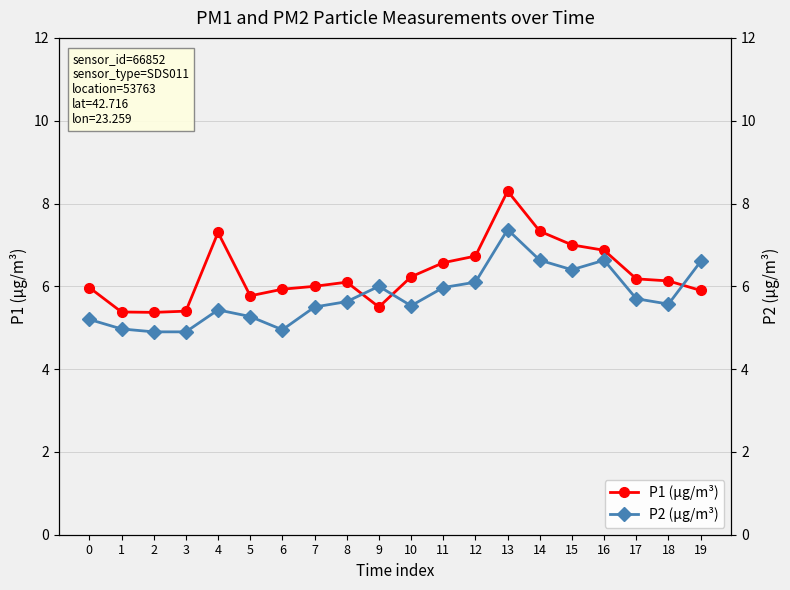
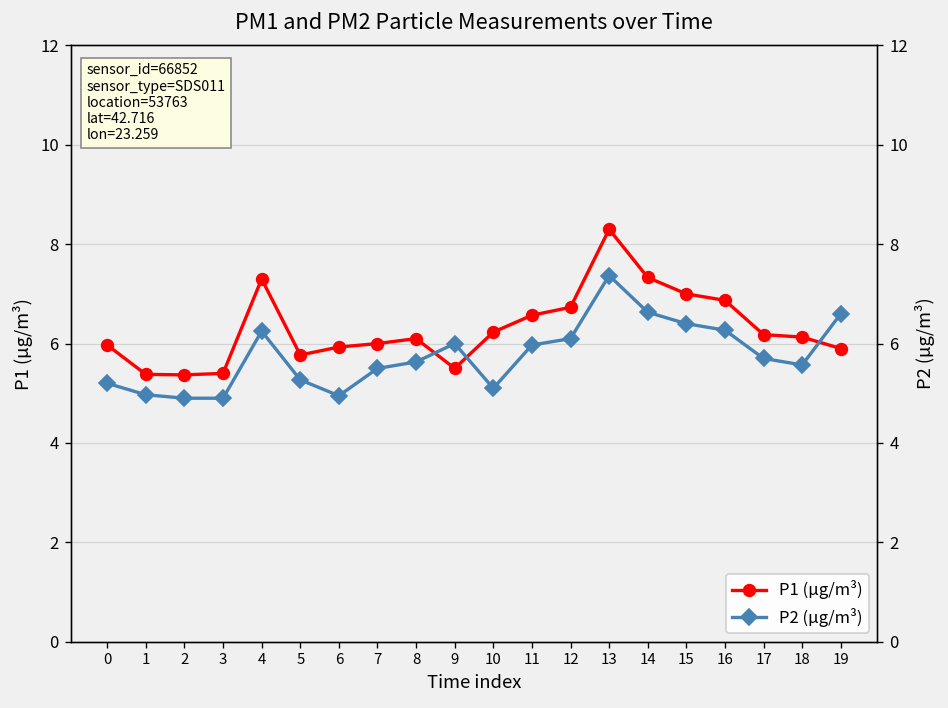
  {
    "P1 (µg/m³)": {
      "0": 6.0,
      "1": 5.4,
      "2": 5.4,
      "3": 5.4,
      "4": 7.3,
      "5": 5.8,
      "6": 5.9,
      "7": 6.0,
      "8": 6.1,
      "9": 5.5,
      "10": 6.2,
      "11": 6.6,
      "12": 6.7,
      "13": 8.3,
      "14": 7.3,
      "15": 7.0,
      "16": 6.9,
      "17": 6.2,
      "18": 6.1,
      "19": 5.9
    },
    "P2 (µg/m³)": {
      "0": 5.2,
      "1": 5.0,
      "2": 4.9,
      "3": 4.9,
-     "4": 5.4,
+     "4": 6.3,
      "5": 5.3,
      "6": 5.0,
      "7": 5.5,
      "8": 5.6,
      "9": 6.0,
-     "10": 5.5,
+     "10": 5.1,
      "11": 6.0,
      "12": 6.1,
      "13": 7.4,
      "14": 6.6,
      "15": 6.4,
-     "16": 6.6,
+     "16": 6.3,
      "17": 5.7,
      "18": 5.6,
      "19": 6.6
    }
  }
